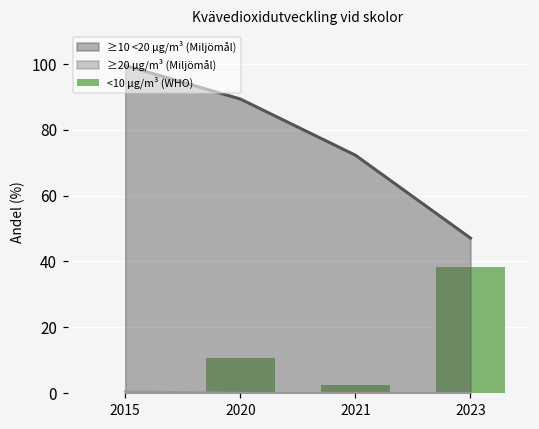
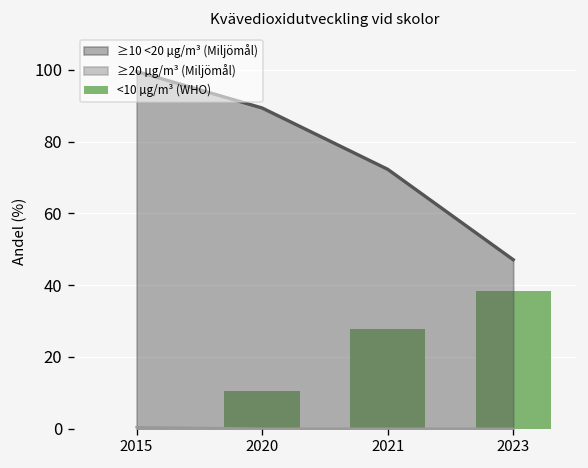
  {
    "<10 µg/m³ (WHO)": {
      "2015": 0,
      "2020": 11,
-     "2021": 2,
+     "2021": 28,
      "2023": 38
    }
  }
